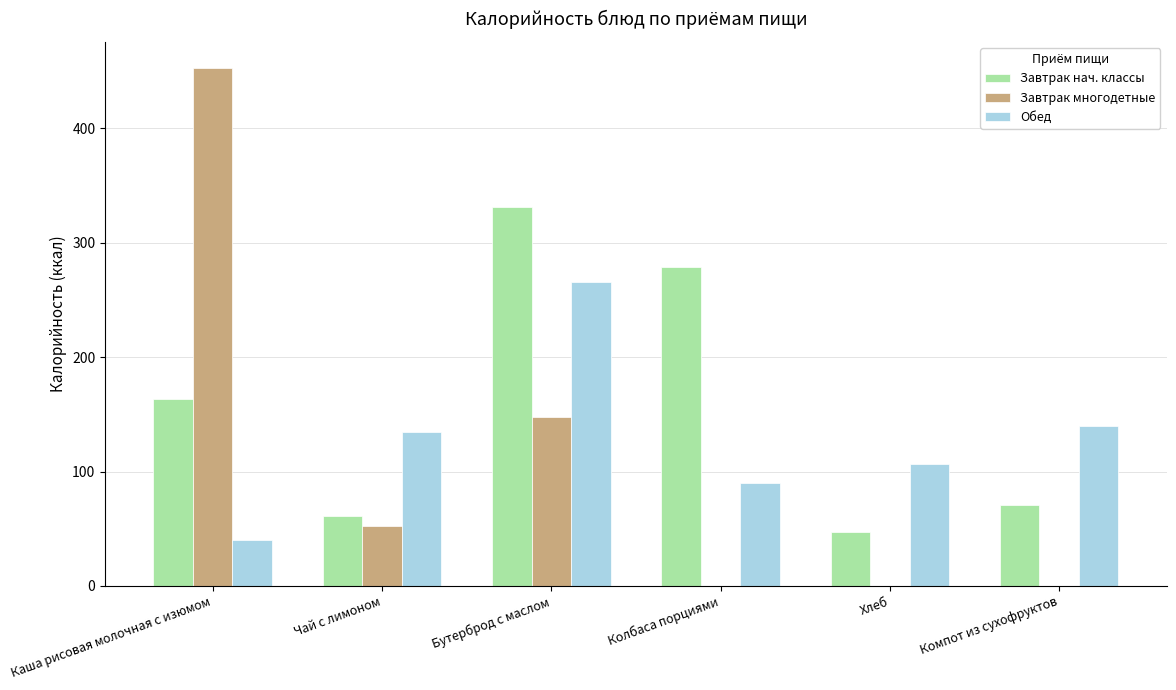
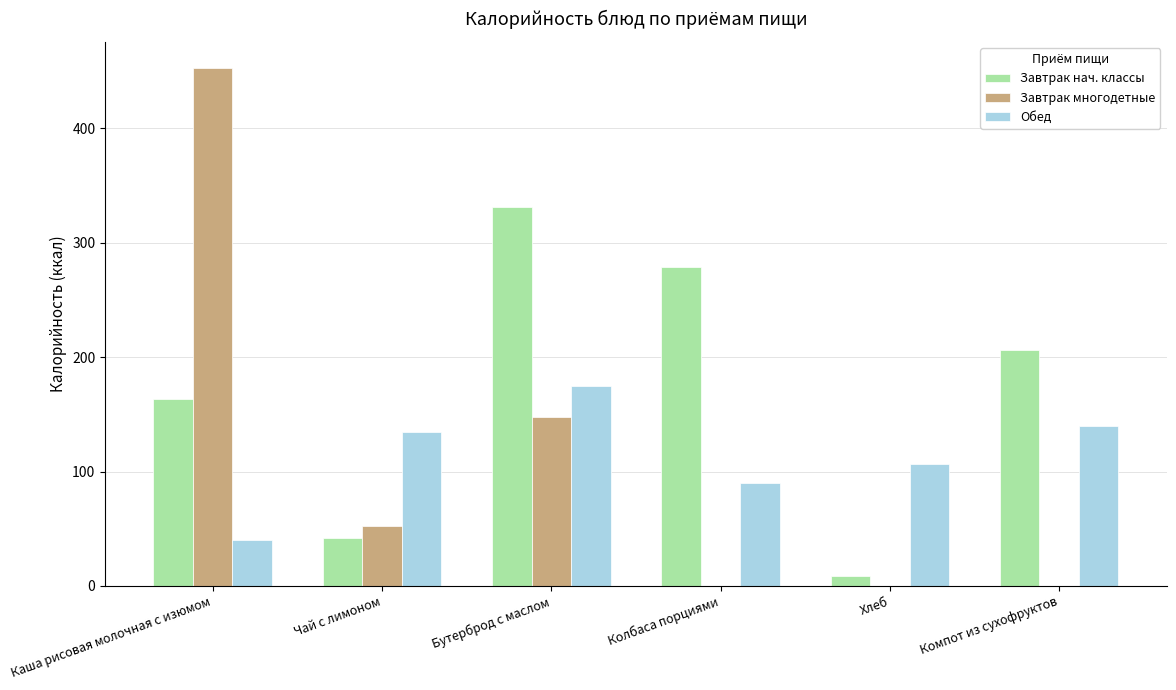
  {
    "Завтрак нач. классы": {
      "Каша рисовая молочная с изюмом": 163,
-     "Чай с лимоном": 61,
+     "Чай с лимоном": 42,
      "Бутерброд с маслом": 331,
      "Колбаса порциями": 279,
-     "Хлеб": 47,
-     "Компот из сухофруктов": 71
+     "Хлеб": 9,
+     "Компот из сухофруктов": 206
    },
    "Завтрак многодетные": {
      "Каша рисовая молочная с изюмом": 453,
      "Чай с лимоном": 52,
      "Бутерброд с маслом": 148,
      "Колбаса порциями": 0,
      "Хлеб": 0,
      "Компот из сухофруктов": 0
    },
    "Обед": {
      "Каша рисовая молочная с изюмом": 40,
      "Чай с лимоном": 135,
-     "Бутерброд с маслом": 266,
+     "Бутерброд с маслом": 175,
      "Колбаса порциями": 90,
      "Хлеб": 107,
      "Компот из сухофруктов": 140
    }
  }
